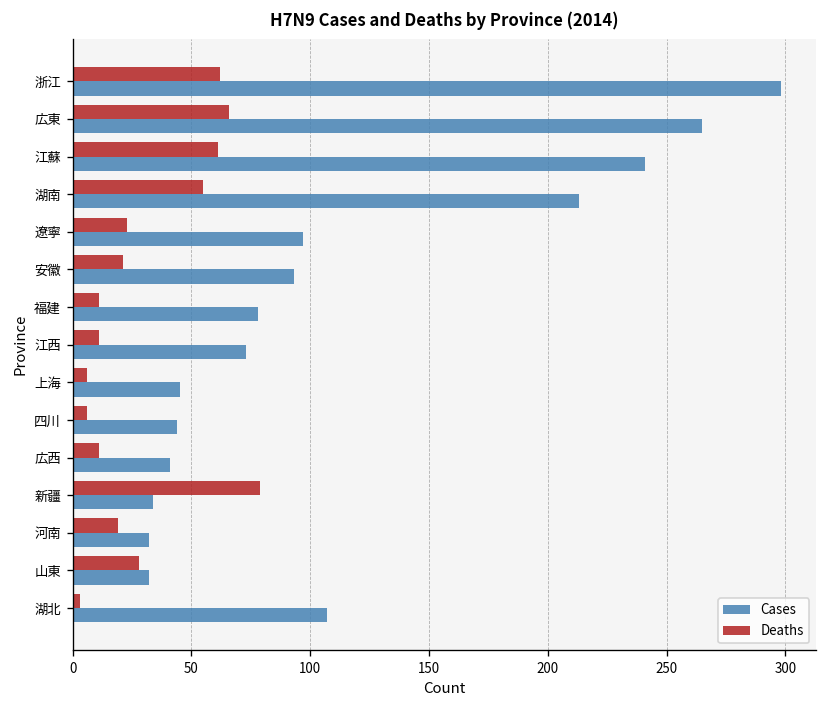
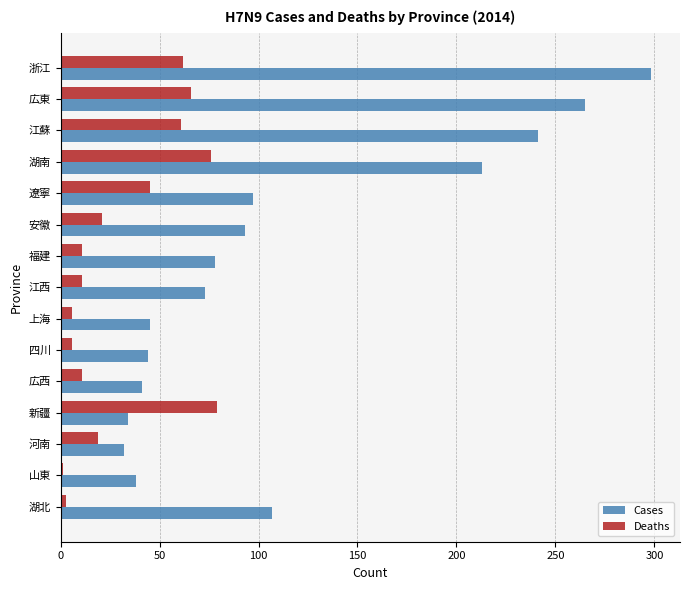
  {
    "Cases": {
      "浙江": 298,
      "広東": 265,
      "江蘇": 241,
      "湖南": 213,
      "遼寧": 97,
      "安徽": 93,
      "福建": 78,
      "江西": 73,
      "上海": 45,
      "四川": 44,
      "広西": 41,
      "新疆": 34,
      "河南": 32,
-     "山東": 32,
+     "山東": 38,
      "湖北": 107
    },
    "Deaths": {
      "浙江": 62,
      "広東": 66,
      "江蘇": 61,
-     "湖南": 55,
-     "遼寧": 23,
+     "湖南": 76,
+     "遼寧": 45,
      "安徽": 21,
      "福建": 11,
      "江西": 11,
      "上海": 6,
      "四川": 6,
      "広西": 11,
      "新疆": 79,
      "河南": 19,
-     "山東": 28,
+     "山東": 1,
      "湖北": 3
    }
  }
